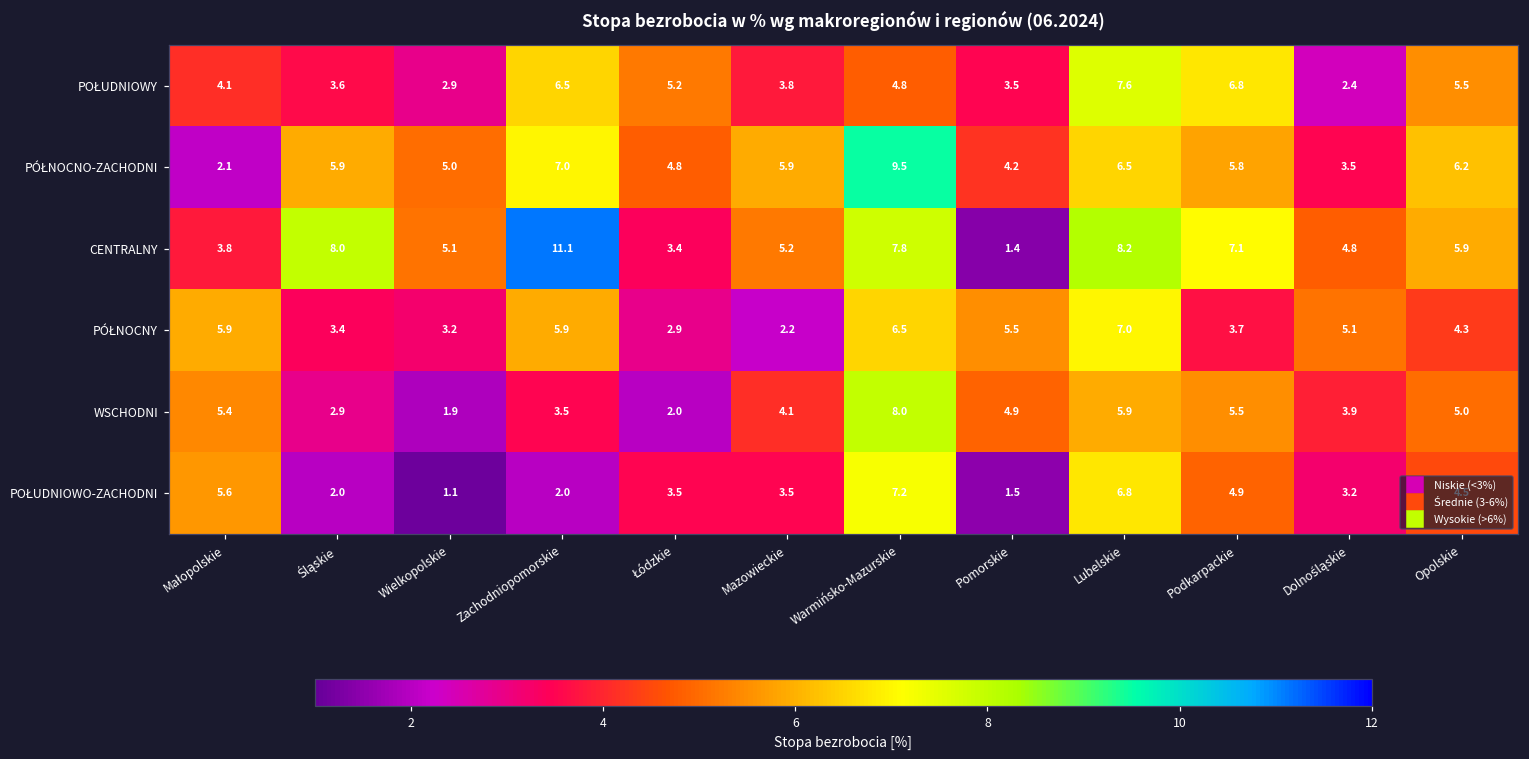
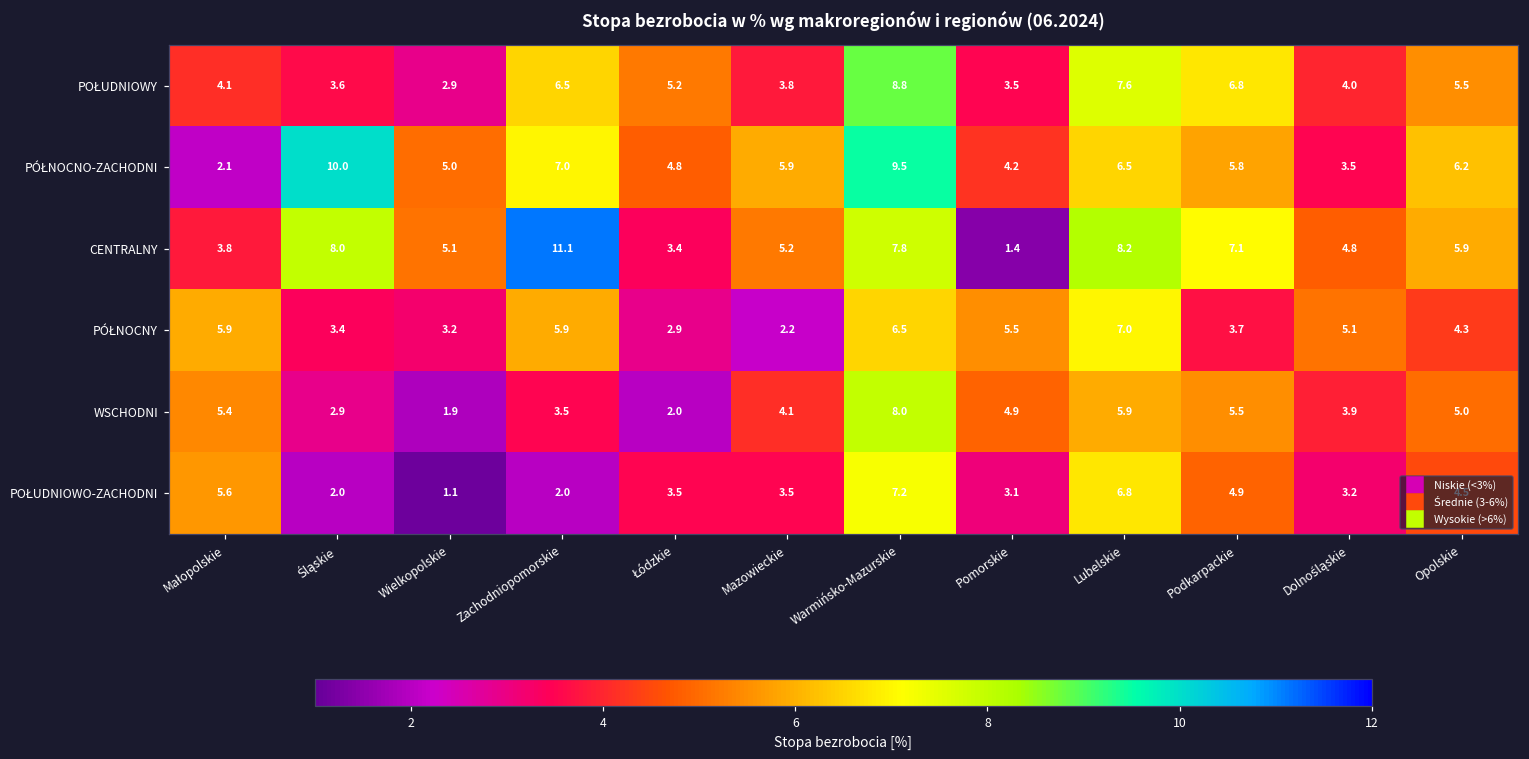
  {
    "POŁUDNIOWY": {
      "Małopolskie": 4.1,
      "Śląskie": 3.6,
      "Wielkopolskie": 2.9,
      "Zachodniopomorskie": 6.5,
      "Łódzkie": 5.2,
      "Mazowieckie": 3.8,
-     "Warmińsko-Mazurskie": 4.8,
+     "Warmińsko-Mazurskie": 8.8,
      "Pomorskie": 3.5,
      "Lubelskie": 7.6,
      "Podkarpackie": 6.8,
-     "Dolnośląskie": 2.4,
+     "Dolnośląskie": 4.0,
      "Opolskie": 5.5
    },
    "PÓŁNOCNO-ZACHODNI": {
      "Małopolskie": 2.1,
-     "Śląskie": 5.9,
+     "Śląskie": 10.0,
      "Wielkopolskie": 5.0,
      "Zachodniopomorskie": 7.0,
      "Łódzkie": 4.8,
      "Mazowieckie": 5.9,
      "Warmińsko-Mazurskie": 9.5,
      "Pomorskie": 4.2,
      "Lubelskie": 6.5,
      "Podkarpackie": 5.8,
      "Dolnośląskie": 3.5,
      "Opolskie": 6.2
    },
    "CENTRALNY": {
      "Małopolskie": 3.8,
      "Śląskie": 8.0,
      "Wielkopolskie": 5.1,
      "Zachodniopomorskie": 11.1,
      "Łódzkie": 3.4,
      "Mazowieckie": 5.2,
      "Warmińsko-Mazurskie": 7.8,
      "Pomorskie": 1.4,
      "Lubelskie": 8.2,
      "Podkarpackie": 7.1,
      "Dolnośląskie": 4.8,
      "Opolskie": 5.9
    },
    "PÓŁNOCNY": {
      "Małopolskie": 5.9,
      "Śląskie": 3.4,
      "Wielkopolskie": 3.2,
      "Zachodniopomorskie": 5.9,
      "Łódzkie": 2.9,
      "Mazowieckie": 2.2,
      "Warmińsko-Mazurskie": 6.5,
      "Pomorskie": 5.5,
      "Lubelskie": 7.0,
      "Podkarpackie": 3.7,
      "Dolnośląskie": 5.1,
      "Opolskie": 4.3
    },
    "WSCHODNI": {
      "Małopolskie": 5.4,
      "Śląskie": 2.9,
      "Wielkopolskie": 1.9,
      "Zachodniopomorskie": 3.5,
      "Łódzkie": 2.0,
      "Mazowieckie": 4.1,
      "Warmińsko-Mazurskie": 8.0,
      "Pomorskie": 4.9,
      "Lubelskie": 5.9,
      "Podkarpackie": 5.5,
      "Dolnośląskie": 3.9,
      "Opolskie": 5.0
    },
    "POŁUDNIOWO-ZACHODNI": {
      "Małopolskie": 5.6,
      "Śląskie": 2.0,
      "Wielkopolskie": 1.1,
      "Zachodniopomorskie": 2.0,
      "Łódzkie": 3.5,
      "Mazowieckie": 3.5,
      "Warmińsko-Mazurskie": 7.2,
-     "Pomorskie": 1.5,
+     "Pomorskie": 3.1,
      "Lubelskie": 6.8,
      "Podkarpackie": 4.9,
      "Dolnośląskie": 3.2
    }
  }
